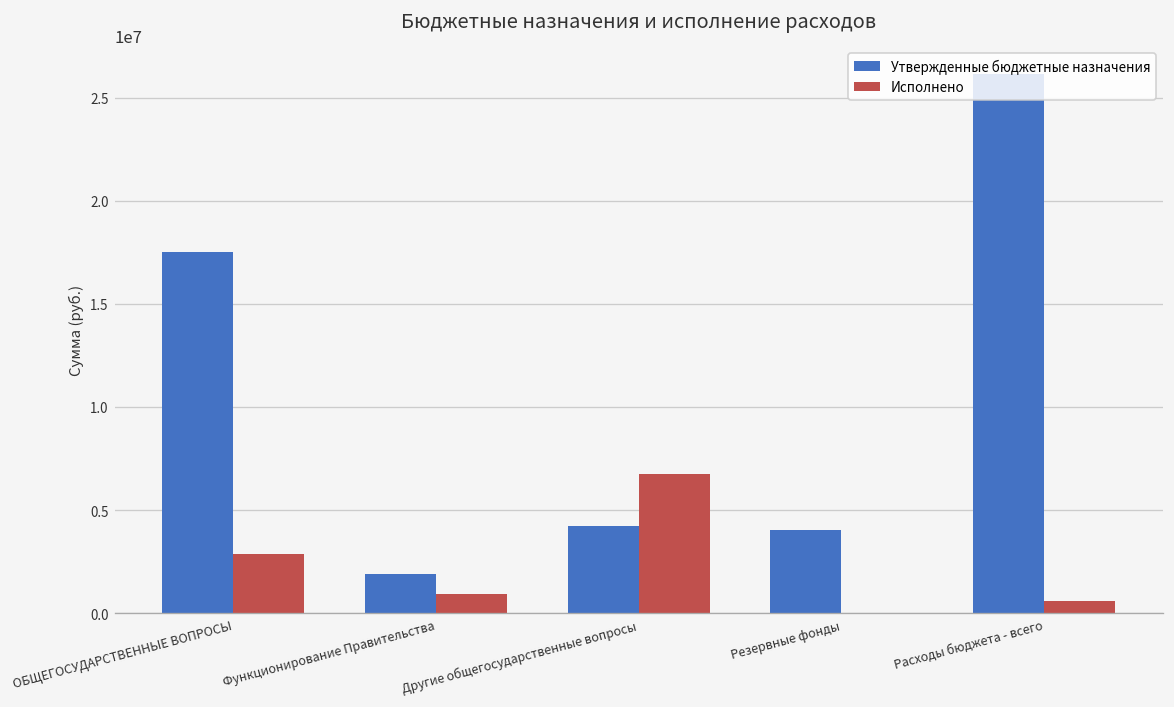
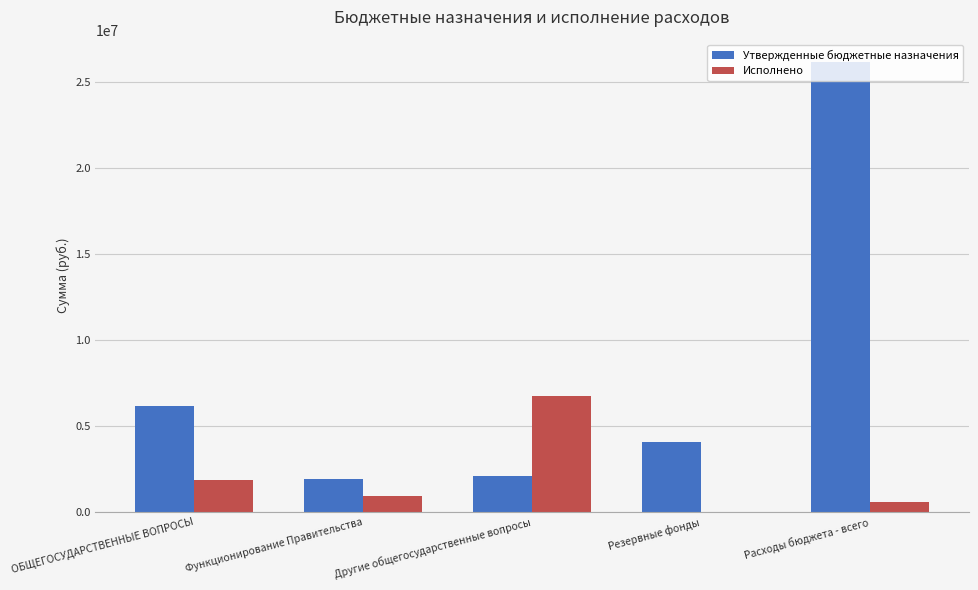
  {
    "Утвержденные бюджетные назначения": {
-     "ОБЩЕГОСУДАРСТВЕННЫЕ ВОПРОСЫ": 17500000,
+     "ОБЩЕГОСУДАРСТВЕННЫЕ ВОПРОСЫ": 6100000,
      "Функционирование Правительства": 1900000,
-     "Другие общегосударственные вопросы": 4200000,
+     "Другие общегосударственные вопросы": 2100000,
      "Резервные фонды": 4000000
    },
    "Исполнено": {
-     "ОБЩЕГОСУДАРСТВЕННЫЕ ВОПРОСЫ": 2900000,
+     "ОБЩЕГОСУДАРСТВЕННЫЕ ВОПРОСЫ": 1900000,
      "Функционирование Правительства": 900000,
      "Другие общегосударственные вопросы": 6700000,
      "Резервные фонды": 0,
      "Расходы бюджета - всего": 600000
    }
  }
